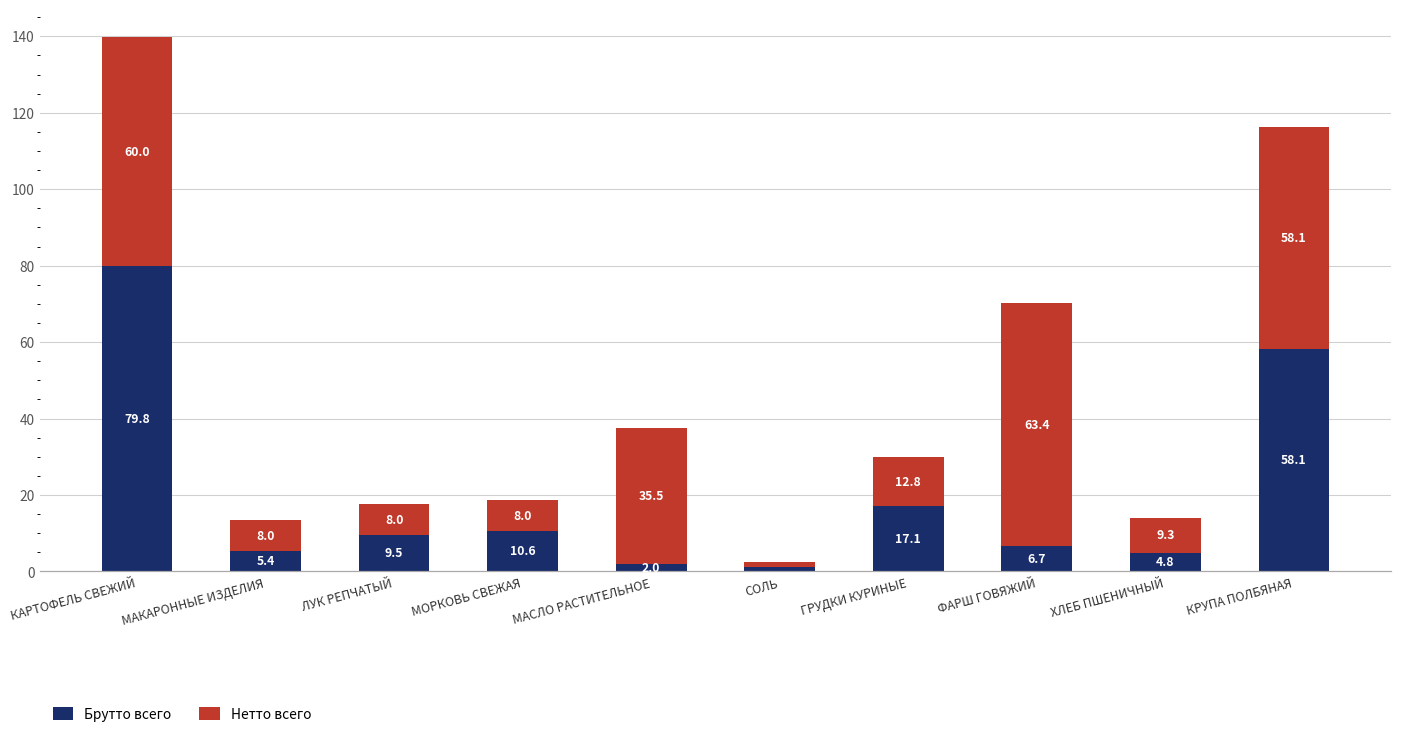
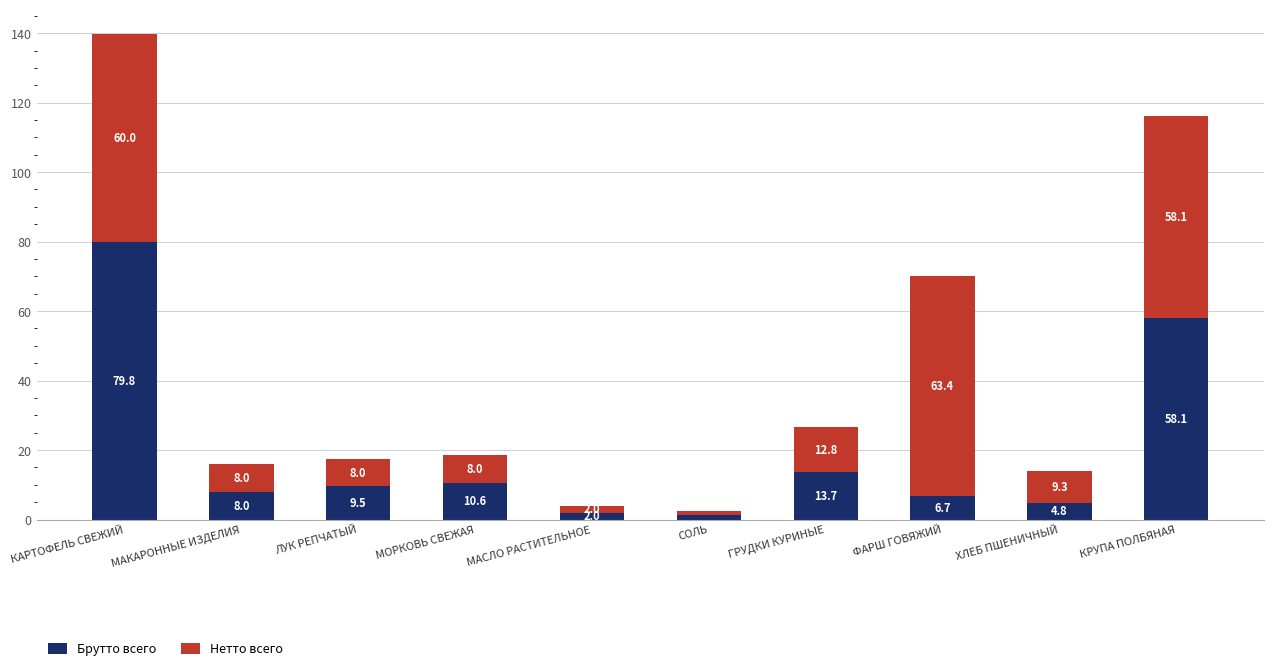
  {
    "Брутто всего": {
      "КАРТОФЕЛЬ СВЕЖИЙ": 79.8,
-     "МАКАРОННЫЕ ИЗДЕЛИЯ": 5.4,
+     "МАКАРОННЫЕ ИЗДЕЛИЯ": 8.0,
      "ЛУК РЕПЧАТЫЙ": 9.5,
      "МОРКОВЬ СВЕЖАЯ": 10.6,
-     "ГРУДКИ КУРИНЫЕ": 17.1,
+     "ГРУДКИ КУРИНЫЕ": 13.7,
      "ФАРШ ГОВЯЖИЙ": 6.7,
      "ХЛЕБ ПШЕНИЧНЫЙ": 4.8,
      "КРУПА ПОЛБЯНАЯ": 58.1
    },
    "Нетто всего": {
      "КАРТОФЕЛЬ СВЕЖИЙ": 60.0,
      "МАКАРОННЫЕ ИЗДЕЛИЯ": 8.0,
      "ЛУК РЕПЧАТЫЙ": 8.0,
      "МОРКОВЬ СВЕЖАЯ": 8.0,
-     "МАСЛО РАСТИТЕЛЬНОЕ": 35.5,
+     "МАСЛО РАСТИТЕЛЬНОЕ": 2.0,
      "ГРУДКИ КУРИНЫЕ": 12.8,
      "ФАРШ ГОВЯЖИЙ": 63.4,
      "ХЛЕБ ПШЕНИЧНЫЙ": 9.3,
      "КРУПА ПОЛБЯНАЯ": 58.1
    }
  }
